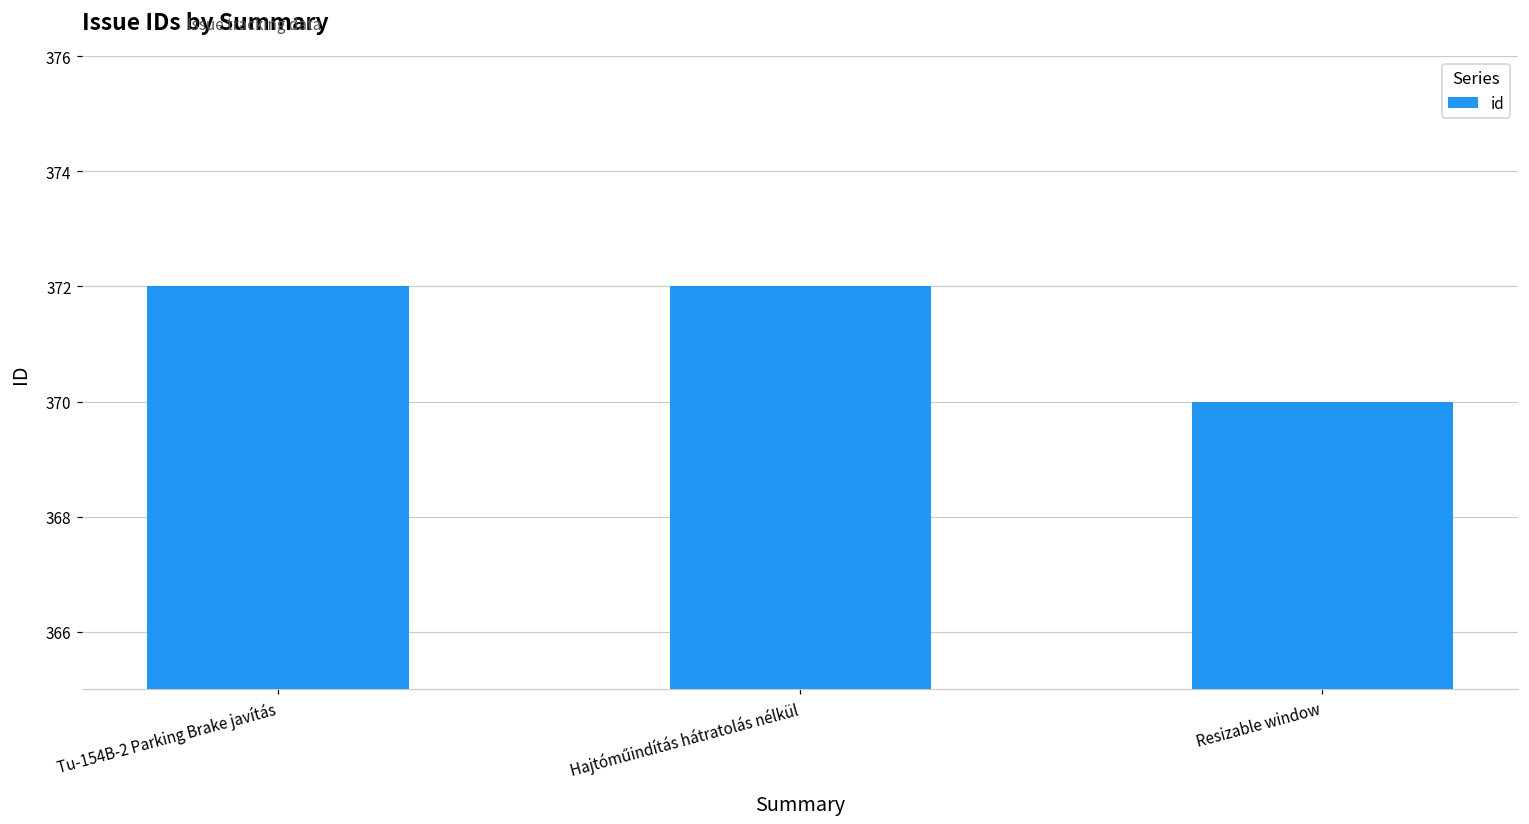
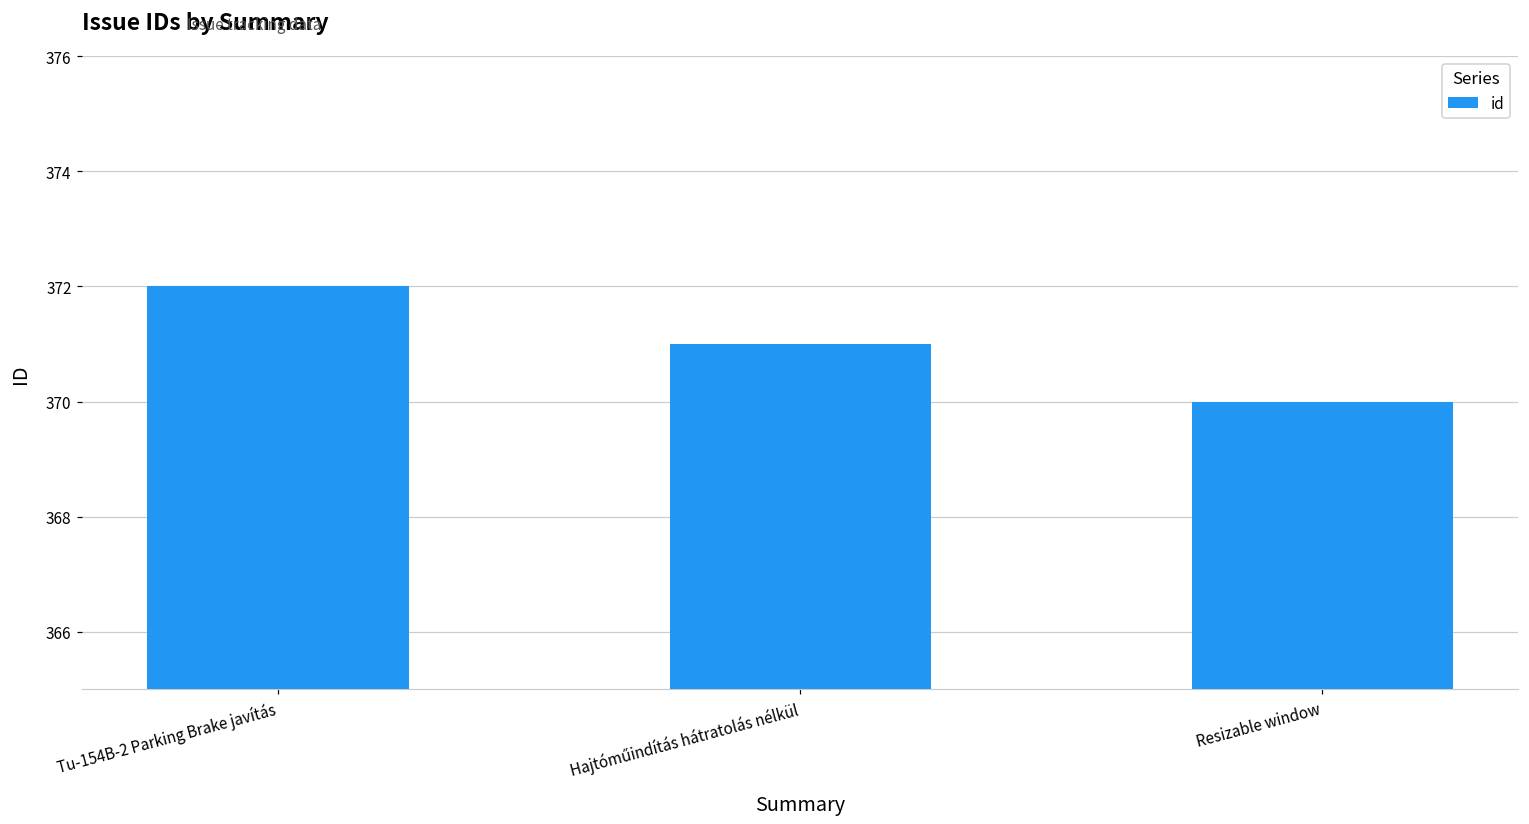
  {
    "Tu-154B-2 Parking Brake javítás": 372,
-   "Hajtóműindítás hátratolás nélkül": 372,
+   "Hajtóműindítás hátratolás nélkül": 371,
    "Resizable window": 370
  }
